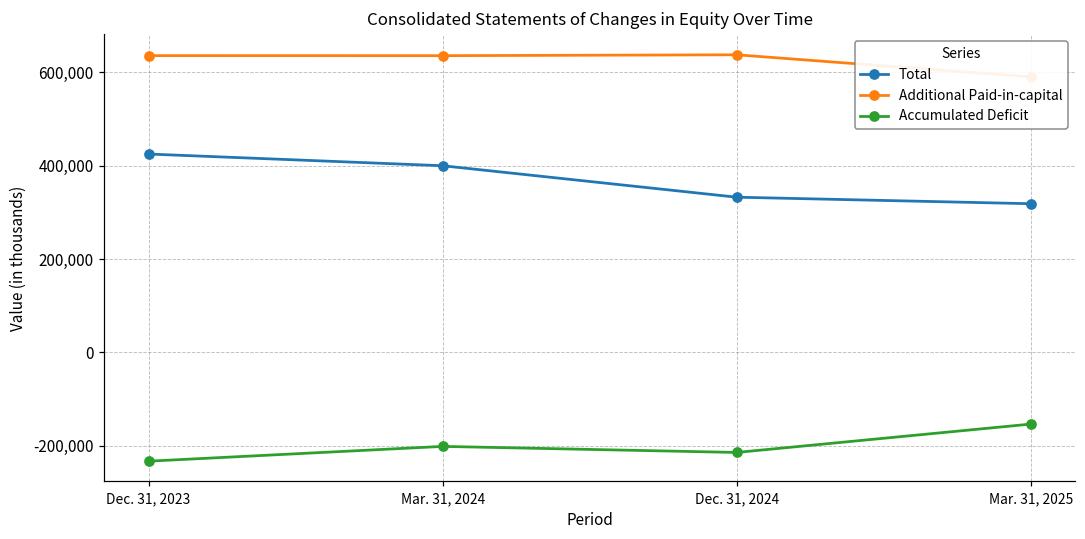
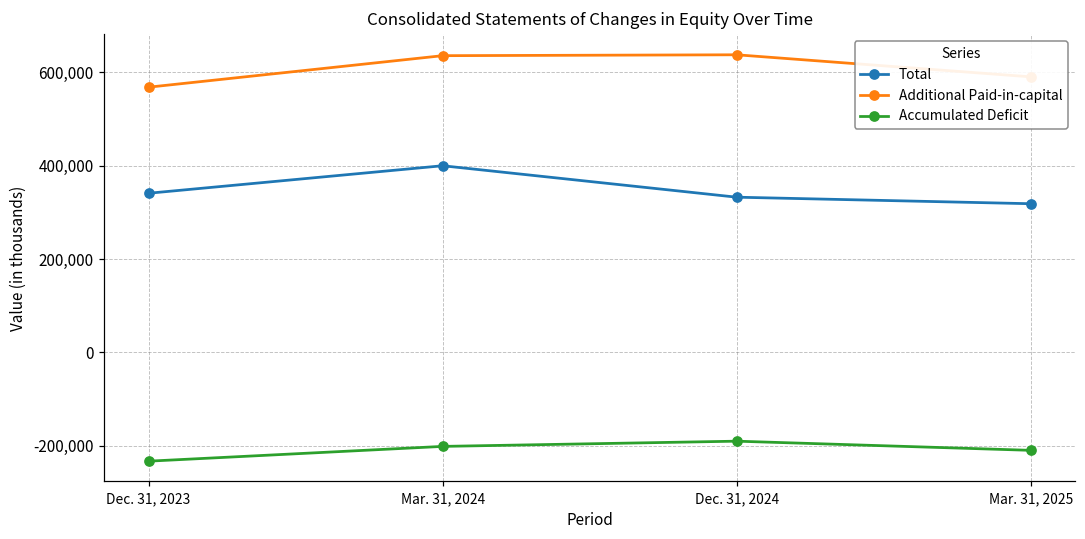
  {
    "Total": {
-     "Dec. 31, 2023": "430,000",
+     "Dec. 31, 2023": "340,000",
      "Mar. 31, 2024": "400,000",
      "Dec. 31, 2024": "330,000",
      "Mar. 31, 2025": "320,000"
    },
    "Additional Paid-in-capital": {
-     "Dec. 31, 2023": "640,000",
+     "Dec. 31, 2023": "570,000",
      "Mar. 31, 2024": "640,000",
      "Dec. 31, 2024": "640,000"
    },
    "Accumulated Deficit": {
      "Dec. 31, 2023": "-230,000",
      "Mar. 31, 2024": "-200,000",
-     "Dec. 31, 2024": "-210,000",
-     "Mar. 31, 2025": "-150,000"
+     "Dec. 31, 2024": "-190,000",
+     "Mar. 31, 2025": "-210,000"
    }
  }
